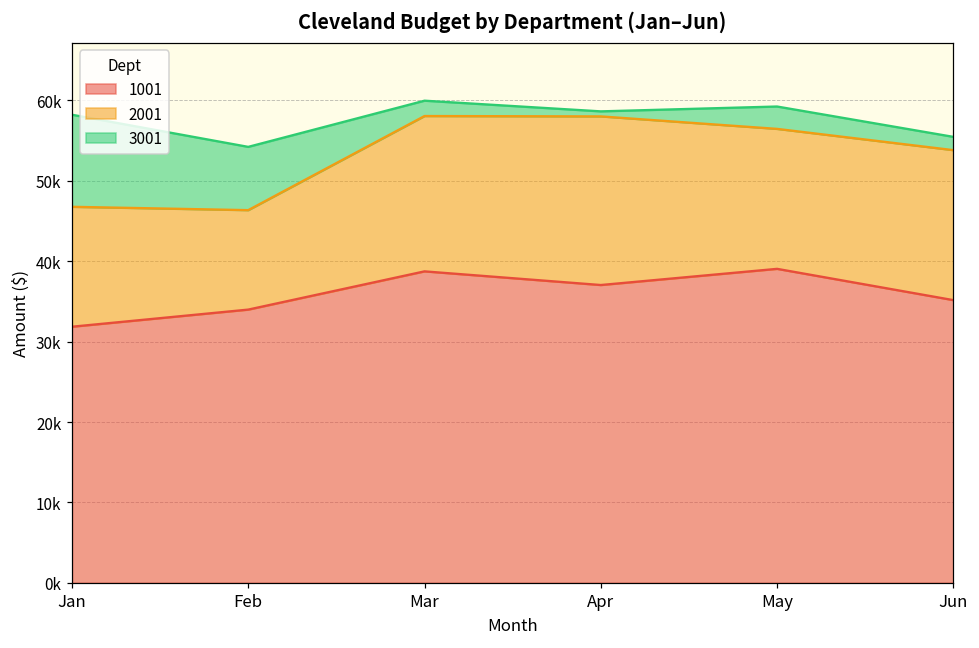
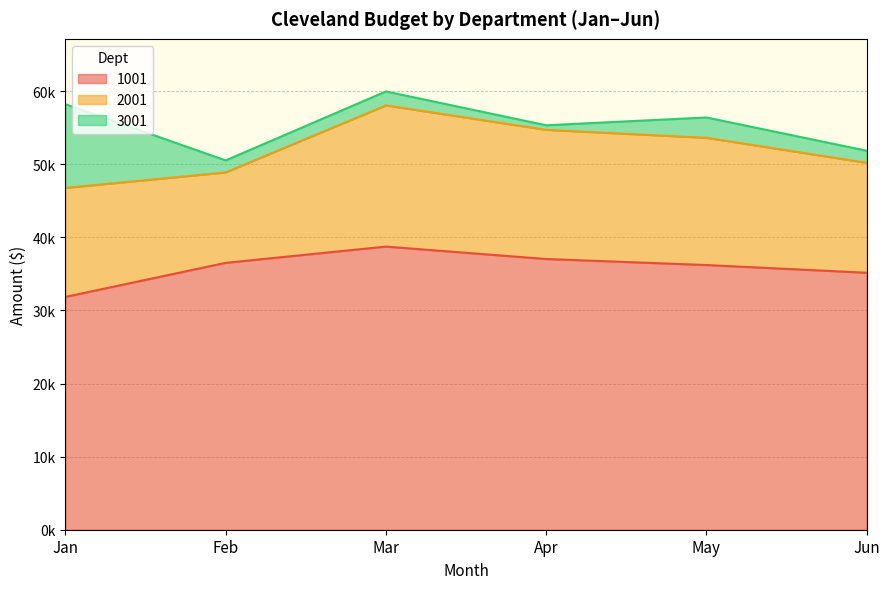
  {
    "1001": {
      "Jan": 32000,
-     "Feb": 34000,
+     "Feb": 37000,
      "Mar": 39000,
      "Apr": 37000,
-     "May": 39000,
+     "May": 36000,
      "Jun": 35000
    },
    "2001": {
      "Jan": 15000,
      "Feb": 12000,
      "Mar": 19000,
-     "Apr": 21000,
+     "Apr": 18000,
      "May": 17000,
-     "Jun": 19000
+     "Jun": 15000
    },
    "3001": {
      "Jan": 11000,
-     "Feb": 8000,
+     "Feb": 2000,
      "Mar": 2000,
      "Apr": 1000,
      "May": 3000,
      "Jun": 2000
    }
  }
